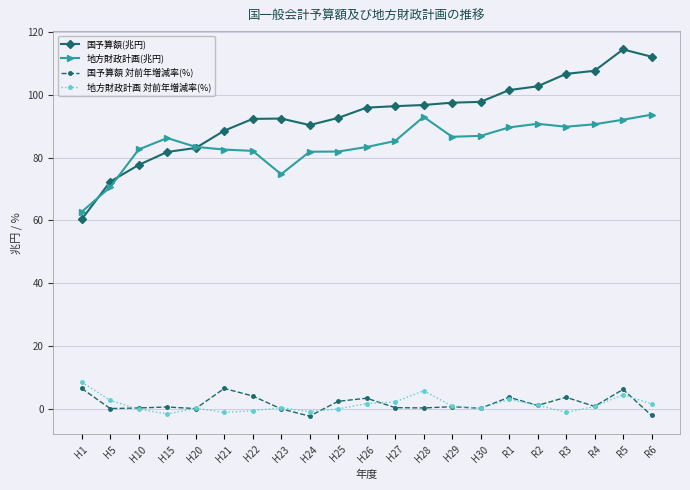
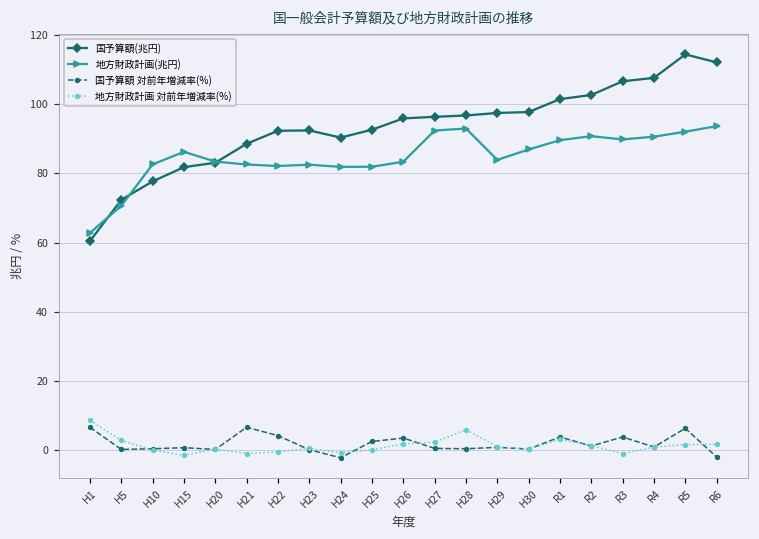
  {
    "地方財政計画(兆円)": {
      "H1": 63,
      "H5": 71,
      "H10": 83,
      "H15": 86,
      "H21": 83,
      "H22": 82,
-     "H23": 75,
+     "H23": 83,
      "H24": 82,
      "H25": 82,
      "H26": 83,
-     "H27": 85,
+     "H27": 92,
      "H28": 93,
-     "H29": 87,
+     "H29": 84,
      "H30": 87,
      "R1": 90,
      "R2": 91,
      "R3": 90,
      "R4": 91,
      "R5": 92,
      "R6": 94
    },
    "地方財政計画 対前年増減率(%)": {
      "H1": 9,
      "H5": 3,
      "H15": -2,
      "H21": -1,
      "H22": -1,
      "H24": -1,
      "H25": 0,
      "H26": 2,
      "H27": 2,
      "H28": 6,
      "R3": -1,
-     "R5": 5,
+     "R5": 2,
      "R6": 2
    }
  }
